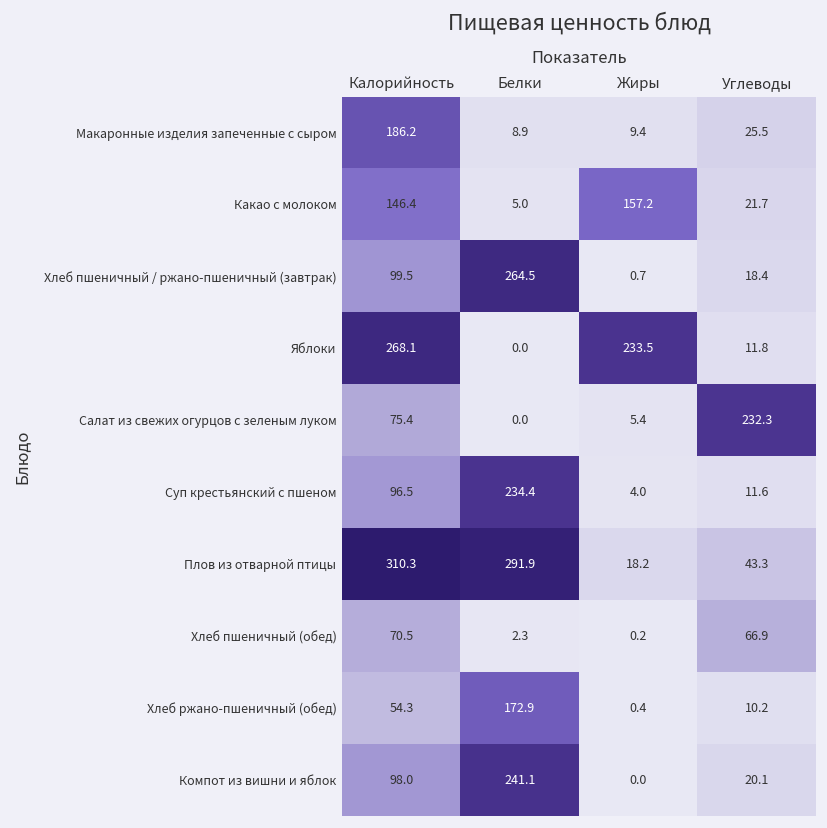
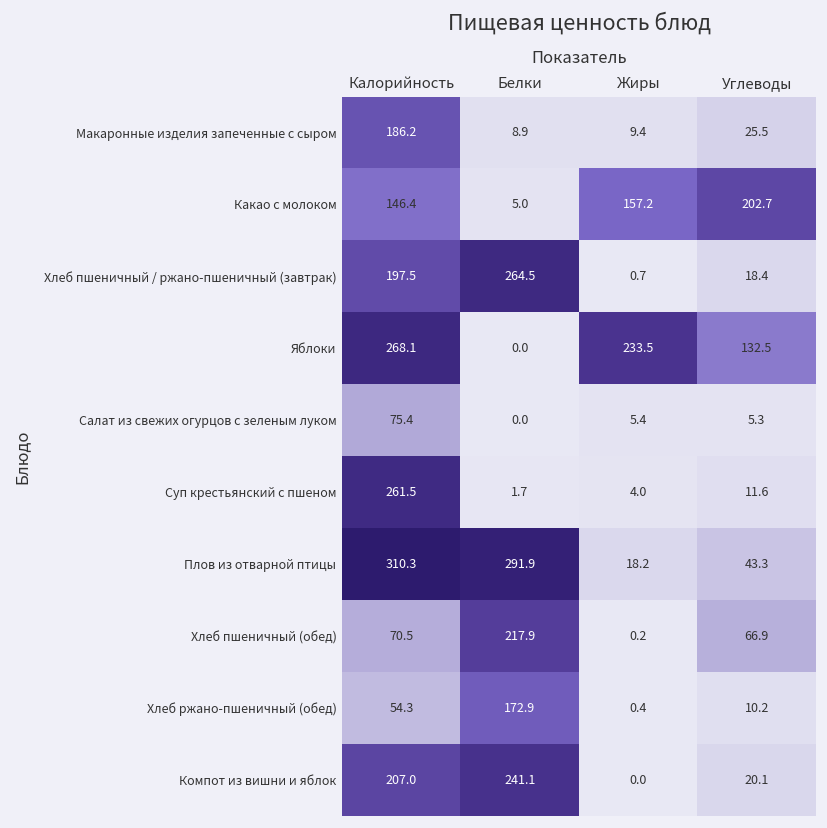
  {
    "Макаронные изделия запеченные с сыром": {
      "Калорийность": 186.2,
      "Белки": 8.9,
      "Жиры": 9.4,
      "Углеводы": 25.5
    },
    "Какао с молоком": {
      "Калорийность": 146.4,
      "Белки": 5.0,
      "Жиры": 157.2,
-     "Углеводы": 21.7
+     "Углеводы": 202.7
    },
    "Хлеб пшеничный / ржано-пшеничный (завтрак)": {
-     "Калорийность": 99.5,
+     "Калорийность": 197.5,
      "Белки": 264.5,
      "Жиры": 0.7,
      "Углеводы": 18.4
    },
    "Яблоки": {
      "Калорийность": 268.1,
      "Белки": 0.0,
      "Жиры": 233.5,
-     "Углеводы": 11.8
+     "Углеводы": 132.5
    },
    "Салат из свежих огурцов с зеленым луком": {
      "Калорийность": 75.4,
      "Белки": 0.0,
      "Жиры": 5.4,
-     "Углеводы": 232.3
+     "Углеводы": 5.3
    },
    "Суп крестьянский с пшеном": {
-     "Калорийность": 96.5,
-     "Белки": 234.4,
+     "Калорийность": 261.5,
+     "Белки": 1.7,
      "Жиры": 4.0,
      "Углеводы": 11.6
    },
    "Плов из отварной птицы": {
      "Калорийность": 310.3,
      "Белки": 291.9,
      "Жиры": 18.2,
      "Углеводы": 43.3
    },
    "Хлеб пшеничный (обед)": {
      "Калорийность": 70.5,
-     "Белки": 2.3,
+     "Белки": 217.9,
      "Жиры": 0.2,
      "Углеводы": 66.9
    },
    "Хлеб ржано-пшеничный (обед)": {
      "Калорийность": 54.3,
      "Белки": 172.9,
      "Жиры": 0.4,
      "Углеводы": 10.2
    },
    "Компот из вишни и яблок": {
-     "Калорийность": 98.0,
+     "Калорийность": 207.0,
      "Белки": 241.1,
      "Жиры": 0.0,
      "Углеводы": 20.1
    }
  }
